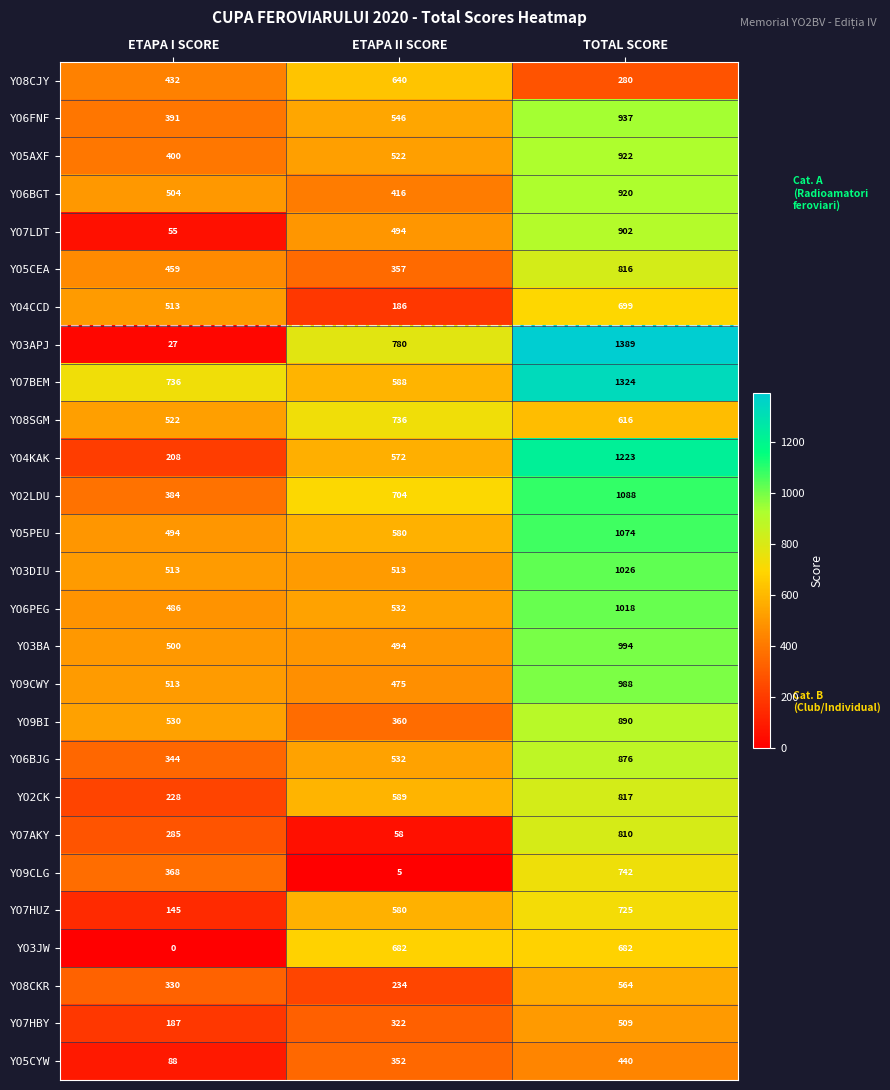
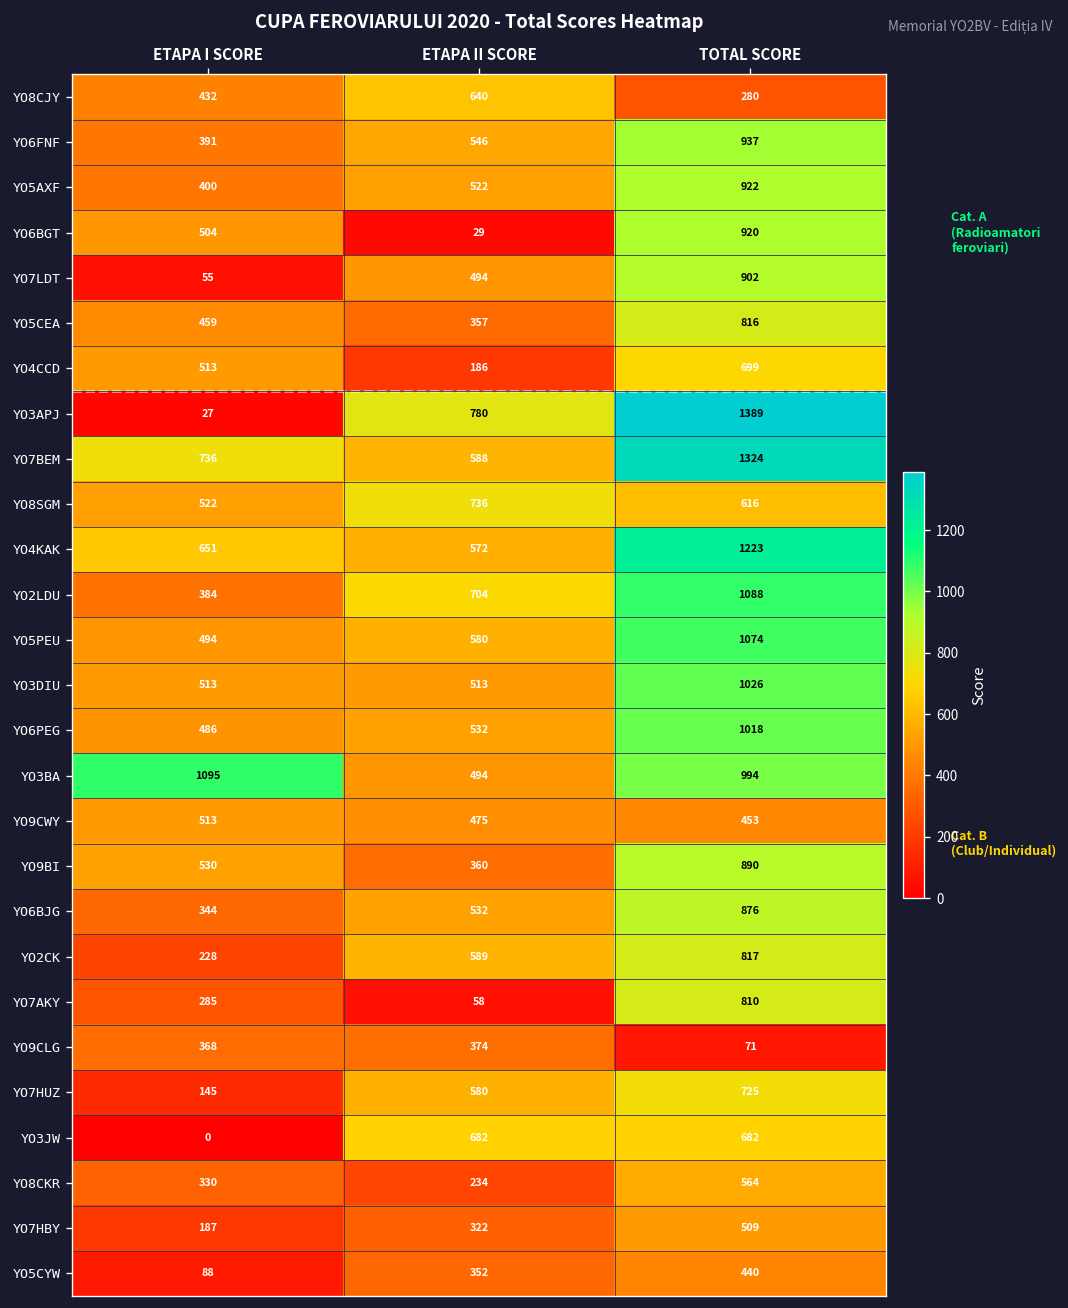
  {
    "YO8CJY": {
      "ETAPA I SCORE": 432,
      "ETAPA II SCORE": 640,
      "TOTAL SCORE": 280
    },
    "YO6FNF": {
      "ETAPA I SCORE": 391,
      "ETAPA II SCORE": 546,
      "TOTAL SCORE": 937
    },
    "YO5AXF": {
      "ETAPA I SCORE": 400,
      "ETAPA II SCORE": 522,
      "TOTAL SCORE": 922
    },
    "YO6BGT": {
      "ETAPA I SCORE": 504,
-     "ETAPA II SCORE": 416,
+     "ETAPA II SCORE": 29,
      "TOTAL SCORE": 920
    },
    "YO7LDT": {
      "ETAPA I SCORE": 55,
      "ETAPA II SCORE": 494,
      "TOTAL SCORE": 902
    },
    "YO5CEA": {
      "ETAPA I SCORE": 459,
      "ETAPA II SCORE": 357,
      "TOTAL SCORE": 816
    },
    "YO4CCD": {
      "ETAPA I SCORE": 513,
      "ETAPA II SCORE": 186,
      "TOTAL SCORE": 699
    },
    "YO3APJ": {
      "ETAPA I SCORE": 27,
      "ETAPA II SCORE": 780,
      "TOTAL SCORE": 1389
    },
    "YO7BEM": {
      "ETAPA I SCORE": 736,
      "ETAPA II SCORE": 588,
      "TOTAL SCORE": 1324
    },
    "YO8SGM": {
      "ETAPA I SCORE": 522,
      "ETAPA II SCORE": 736,
      "TOTAL SCORE": 616
    },
    "YO4KAK": {
-     "ETAPA I SCORE": 208,
+     "ETAPA I SCORE": 651,
      "ETAPA II SCORE": 572,
      "TOTAL SCORE": 1223
    },
    "YO2LDU": {
      "ETAPA I SCORE": 384,
      "ETAPA II SCORE": 704,
      "TOTAL SCORE": 1088
    },
    "YO5PEU": {
      "ETAPA I SCORE": 494,
      "ETAPA II SCORE": 580,
      "TOTAL SCORE": 1074
    },
    "YO3DIU": {
      "ETAPA I SCORE": 513,
      "ETAPA II SCORE": 513,
      "TOTAL SCORE": 1026
    },
    "YO6PEG": {
      "ETAPA I SCORE": 486,
      "ETAPA II SCORE": 532,
      "TOTAL SCORE": 1018
    },
    "YO3BA": {
-     "ETAPA I SCORE": 500,
+     "ETAPA I SCORE": 1095,
      "ETAPA II SCORE": 494,
      "TOTAL SCORE": 994
    },
    "YO9CWY": {
      "ETAPA I SCORE": 513,
      "ETAPA II SCORE": 475,
-     "TOTAL SCORE": 988
+     "TOTAL SCORE": 453
    },
    "YO9BI": {
      "ETAPA I SCORE": 530,
      "ETAPA II SCORE": 360,
      "TOTAL SCORE": 890
    },
    "YO6BJG": {
      "ETAPA I SCORE": 344,
      "ETAPA II SCORE": 532,
      "TOTAL SCORE": 876
    },
    "YO2CK": {
      "ETAPA I SCORE": 228,
      "ETAPA II SCORE": 589,
      "TOTAL SCORE": 817
    },
    "YO7AKY": {
      "ETAPA I SCORE": 285,
      "ETAPA II SCORE": 58,
      "TOTAL SCORE": 810
    },
    "YO9CLG": {
      "ETAPA I SCORE": 368,
-     "ETAPA II SCORE": 5,
-     "TOTAL SCORE": 742
+     "ETAPA II SCORE": 374,
+     "TOTAL SCORE": 71
    },
    "YO7HUZ": {
      "ETAPA I SCORE": 145,
      "ETAPA II SCORE": 580,
      "TOTAL SCORE": 725
    },
    "YO3JW": {
      "ETAPA I SCORE": 0,
      "ETAPA II SCORE": 682,
      "TOTAL SCORE": 682
    },
    "YO8CKR": {
      "ETAPA I SCORE": 330,
      "ETAPA II SCORE": 234,
      "TOTAL SCORE": 564
    },
    "YO7HBY": {
      "ETAPA I SCORE": 187,
      "ETAPA II SCORE": 322,
      "TOTAL SCORE": 509
    },
    "YO5CYW": {
      "ETAPA I SCORE": 88,
      "ETAPA II SCORE": 352,
      "TOTAL SCORE": 440
    }
  }
